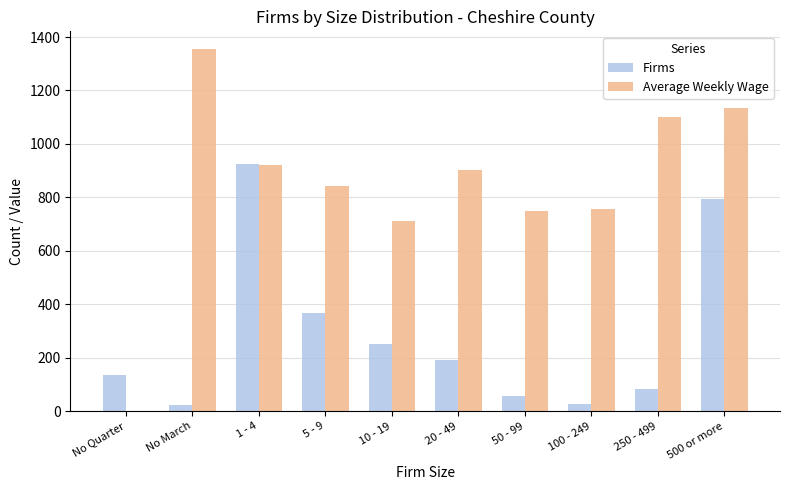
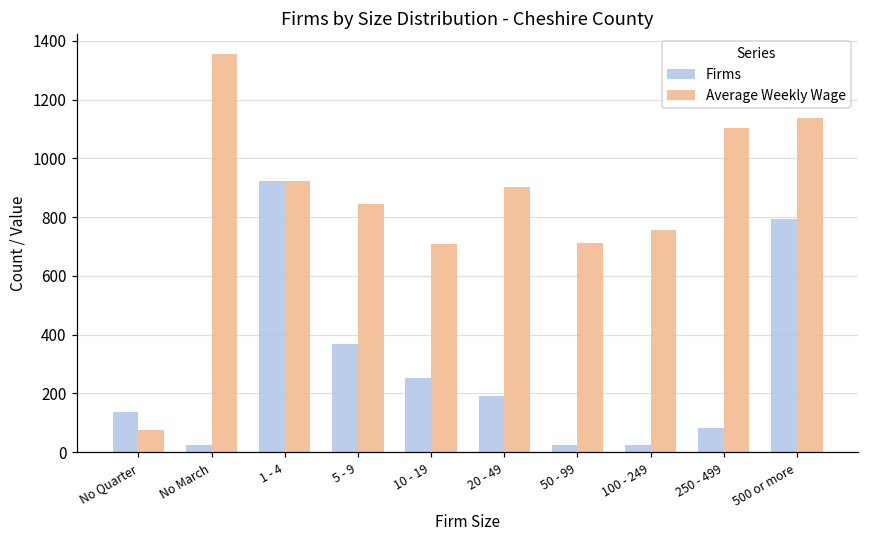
  {
    "Firms": {
      "No Quarter": 140,
      "No March": 20,
      "1 - 4": 920,
      "5 - 9": 370,
      "10 - 19": 250,
      "20 - 49": 190,
-     "50 - 99": 60,
+     "50 - 99": 20,
      "100 - 249": 30,
      "250 - 499": 80,
      "500 or more": 800
    },
    "Average Weekly Wage": {
-     "No Quarter": 0,
+     "No Quarter": 70,
      "No March": 1350,
      "1 - 4": 920,
      "5 - 9": 840,
      "10 - 19": 710,
      "20 - 49": 900,
-     "50 - 99": 750,
+     "50 - 99": 710,
      "100 - 249": 760,
      "250 - 499": 1100,
      "500 or more": 1140
    }
  }
